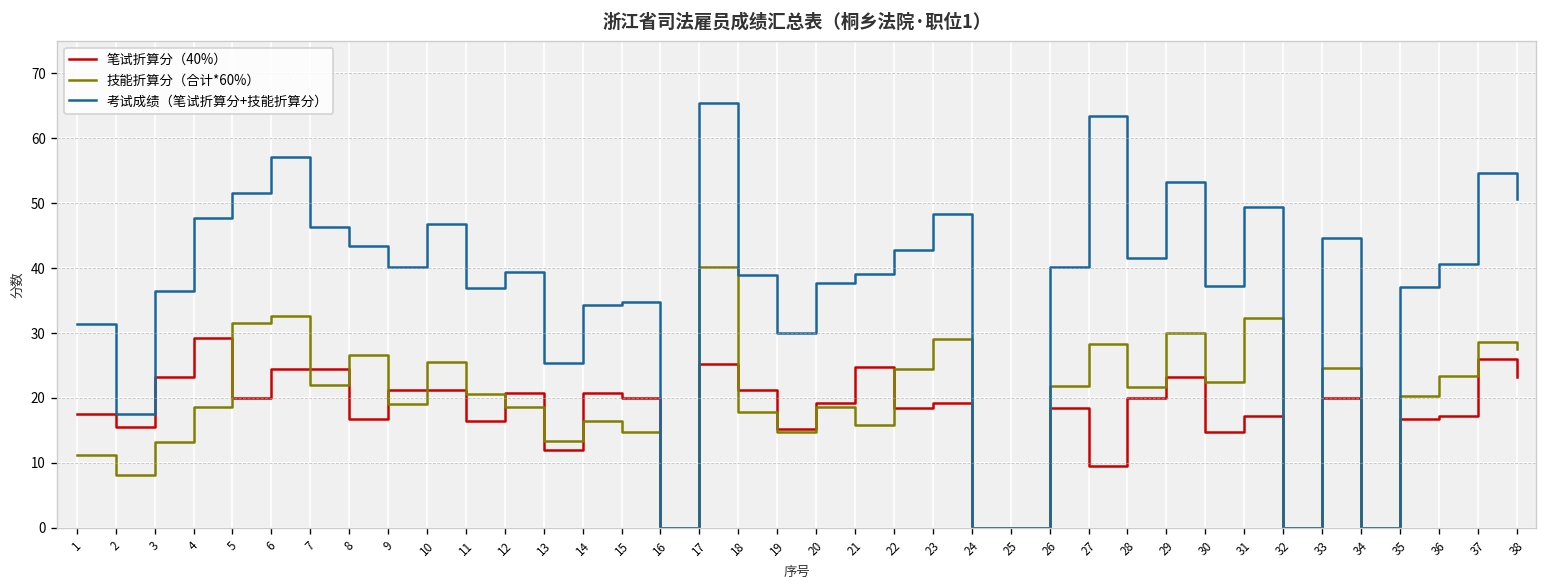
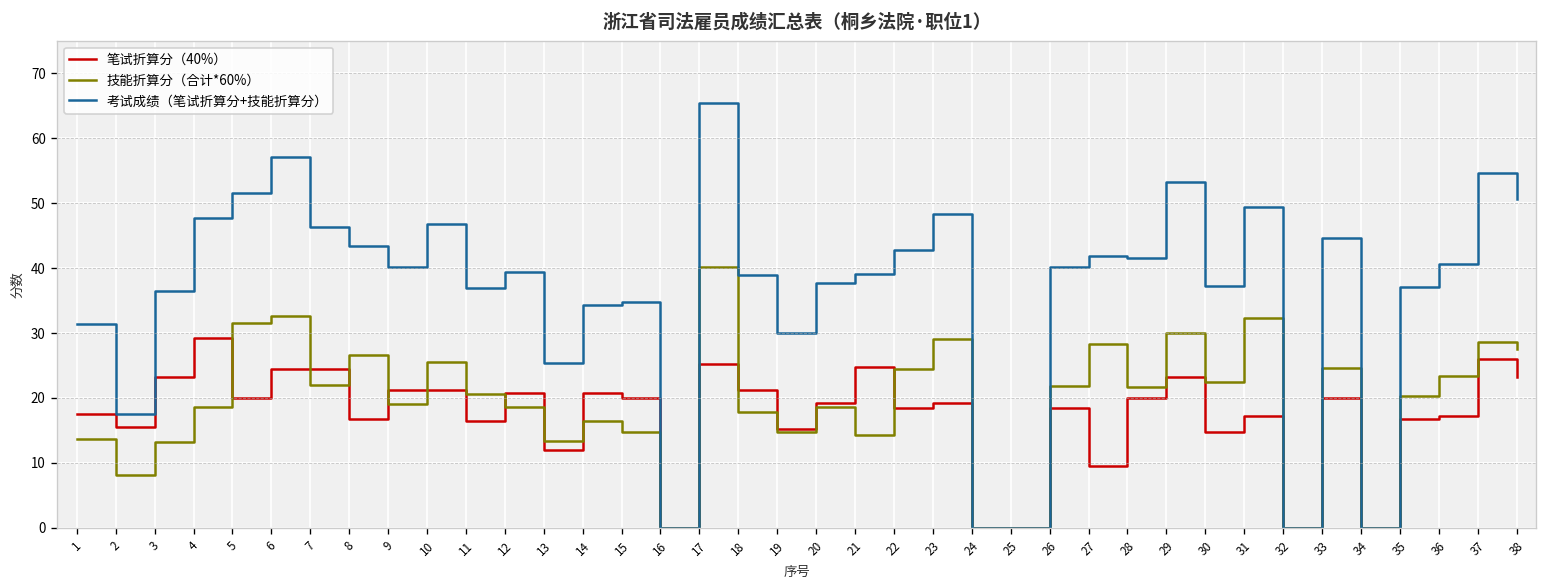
  {
    "笔试折算分（40%）": {
      "1": 18,
      "2": 16,
      "3": 23,
      "4": 29,
      "5": 20,
      "6": 24,
      "7": 24,
      "8": 17,
      "9": 21,
      "10": 21,
      "11": 16,
      "12": 21,
      "13": 12,
      "14": 21,
      "15": 20,
      "17": 25,
      "18": 21,
      "20": 19,
      "21": 25,
      "22": 18,
      "23": 19,
      "26": 18,
      "27": 10,
      "28": 20,
      "29": 23,
      "30": 15,
      "31": 17,
      "33": 20,
      "35": 17,
      "36": 17,
      "37": 26,
      "38": 23
    },
    "技能折算分（合计*60%）": {
-     "1": 11,
+     "1": 14,
      "2": 8,
      "3": 13,
      "4": 19,
      "5": 32,
      "6": 33,
      "7": 22,
      "8": 27,
      "9": 19,
      "10": 26,
      "11": 21,
      "12": 19,
      "13": 13,
      "14": 16,
      "15": 15,
      "17": 40,
      "18": 18,
      "20": 19,
-     "21": 16,
+     "21": 14,
      "22": 24,
      "23": 29,
      "26": 22,
      "27": 28,
      "28": 22,
      "29": 30,
      "30": 22,
      "31": 32,
      "33": 25,
      "35": 20,
      "36": 23,
      "37": 29,
      "38": 28
    },
    "考试成绩（笔试折算分+技能折算分）": {
      "1": 31,
      "2": 18,
      "3": 36,
      "4": 48,
      "5": 52,
      "6": 57,
      "7": 46,
      "8": 43,
      "9": 40,
      "10": 47,
      "11": 37,
      "12": 39,
      "13": 25,
      "14": 34,
      "15": 35,
      "17": 65,
      "18": 39,
      "19": 30,
      "20": 38,
      "21": 39,
      "22": 43,
      "23": 48,
      "26": 40,
-     "27": 63,
+     "27": 42,
      "28": 42,
      "29": 53,
      "30": 37,
      "31": 49,
      "33": 45,
      "35": 37,
      "36": 41,
      "37": 55,
      "38": 51
    }
  }
